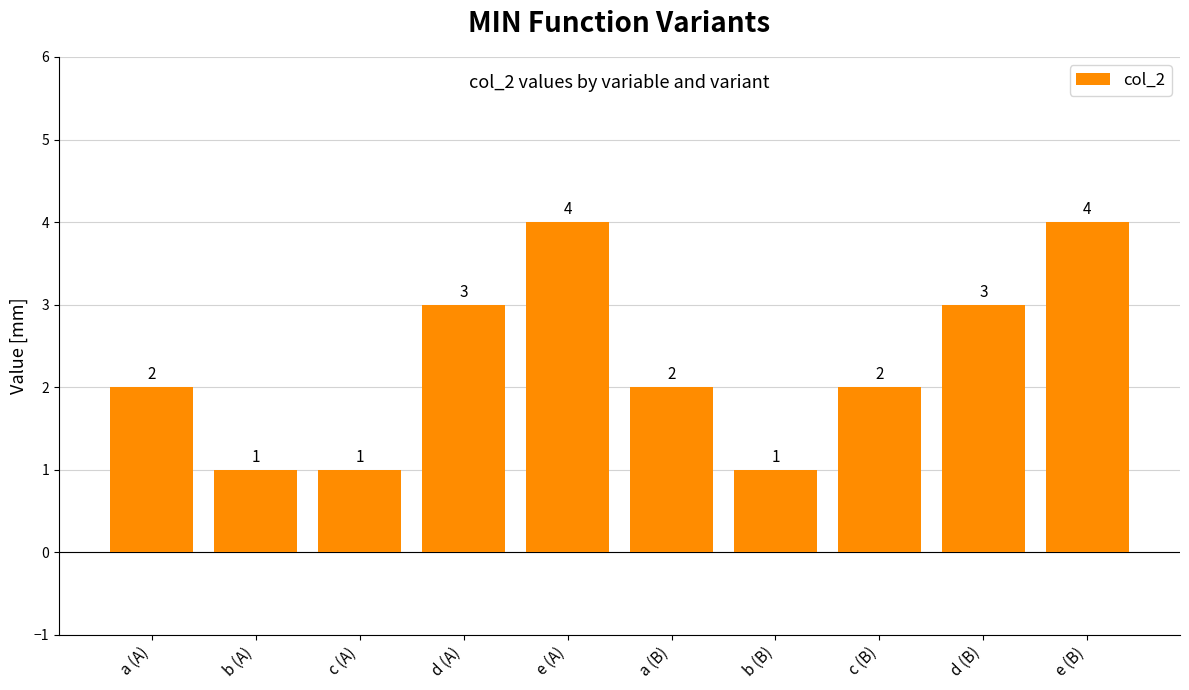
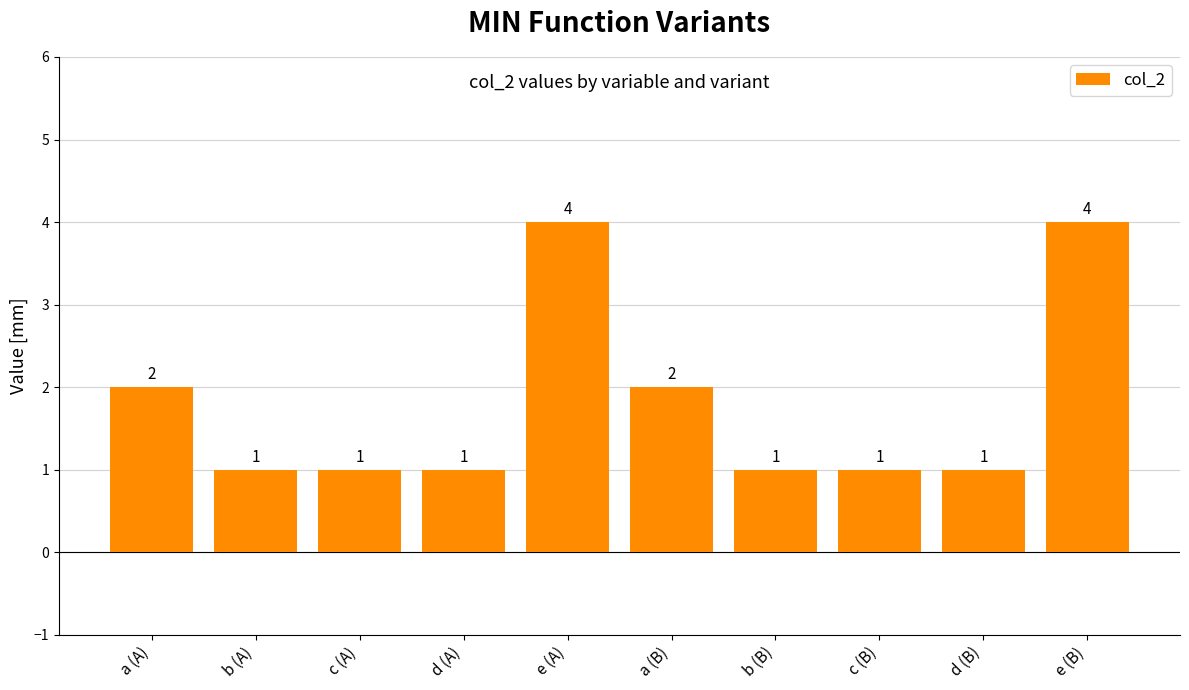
  {
    "a (A)": 2,
    "b (A)": 1,
    "c (A)": 1,
-   "d (A)": 3,
+   "d (A)": 1,
    "e (A)": 4,
    "a (B)": 2,
    "b (B)": 1,
-   "c (B)": 2,
-   "d (B)": 3,
+   "c (B)": 1,
+   "d (B)": 1,
    "e (B)": 4
  }
